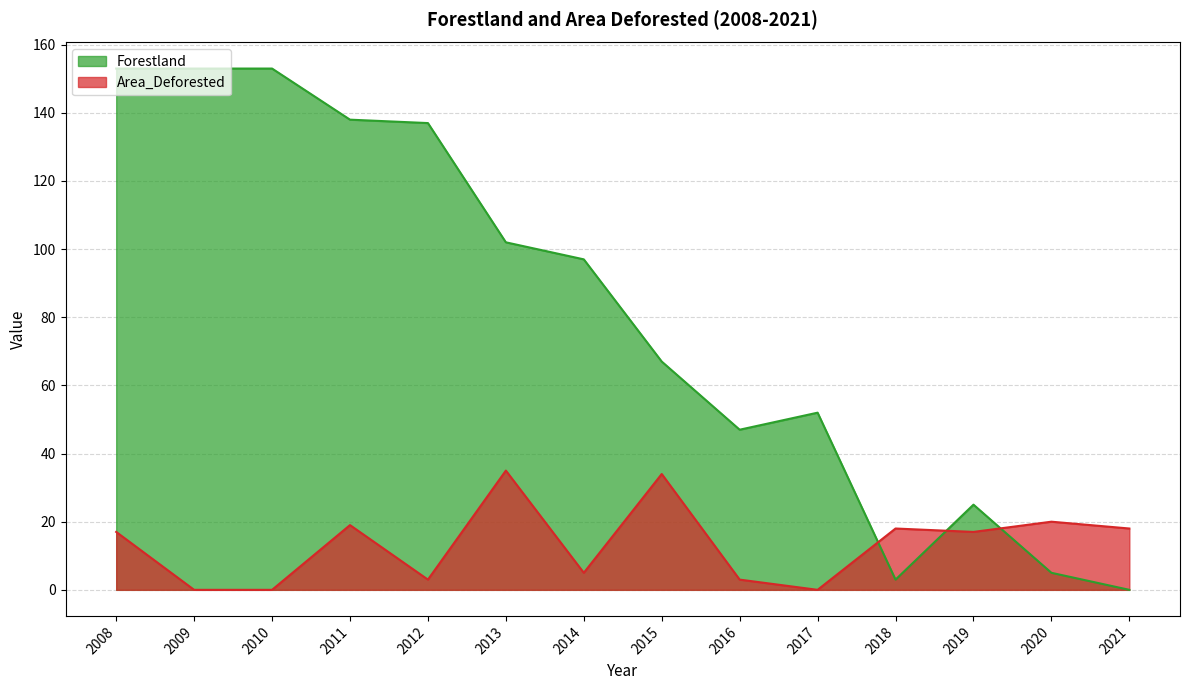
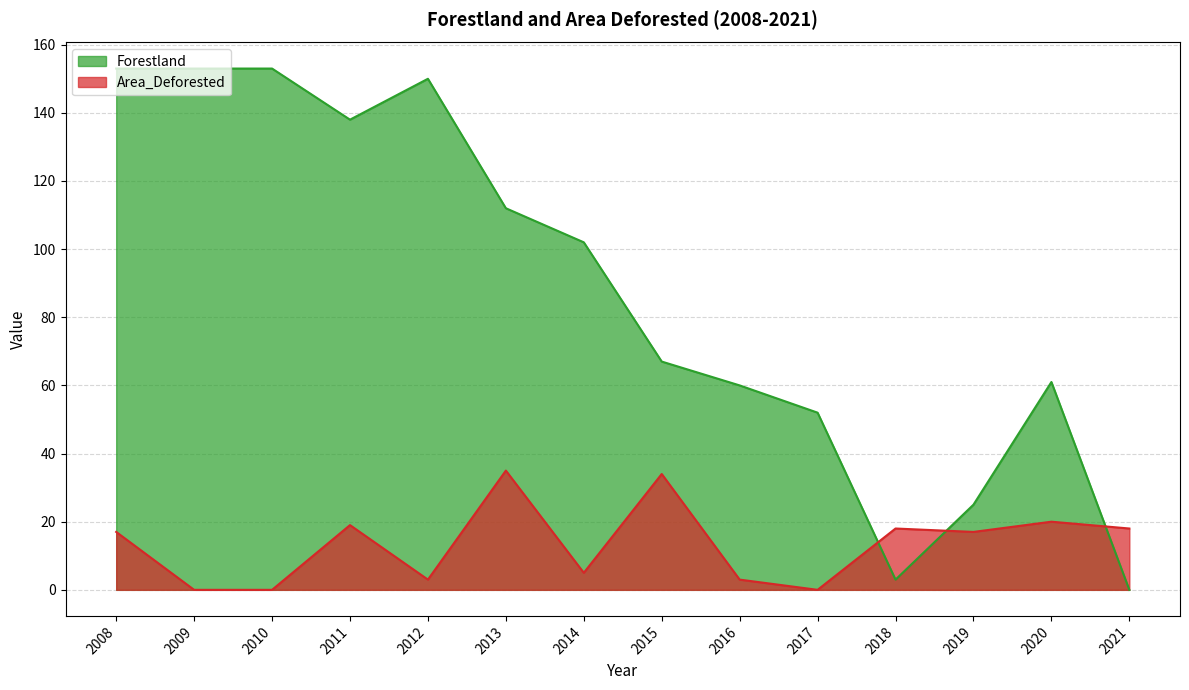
  {
    "Forestland": {
      "2010": 153,
      "2011": 138,
-     "2012": 137,
-     "2013": 102,
-     "2014": 97,
+     "2012": 150,
+     "2013": 112,
+     "2014": 102,
      "2015": 67,
-     "2016": 47,
+     "2016": 60,
      "2017": 52,
      "2018": 3,
      "2019": 25,
-     "2020": 5,
+     "2020": 61,
      "2021": 0
    },
    "Area_Deforested": {
      "2008": 17,
      "2009": 0,
      "2010": 0,
      "2011": 19,
      "2012": 3,
      "2013": 35,
      "2014": 5,
      "2015": 34,
      "2016": 3,
      "2017": 0,
      "2018": 18,
      "2019": 17,
      "2020": 20,
      "2021": 18
    }
  }
